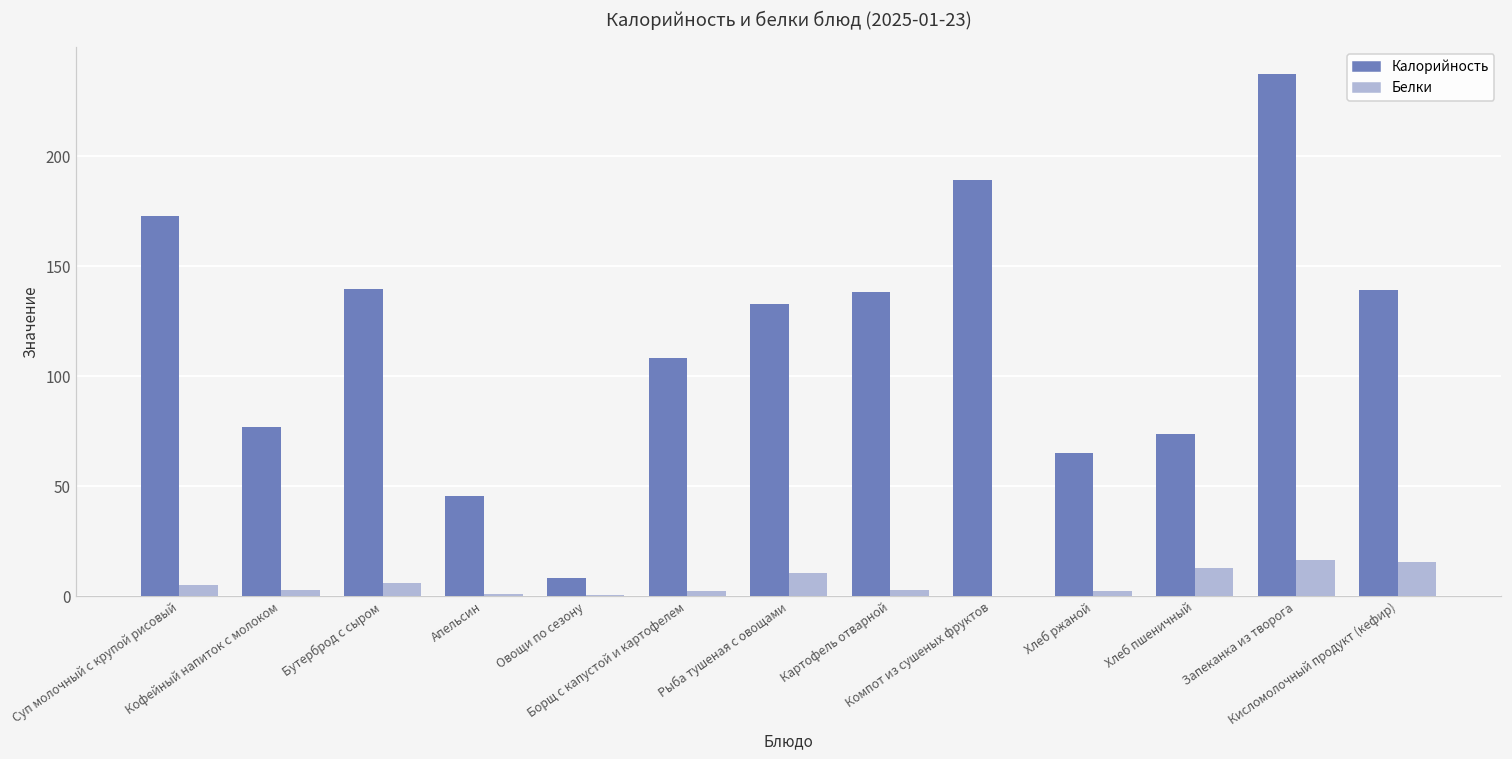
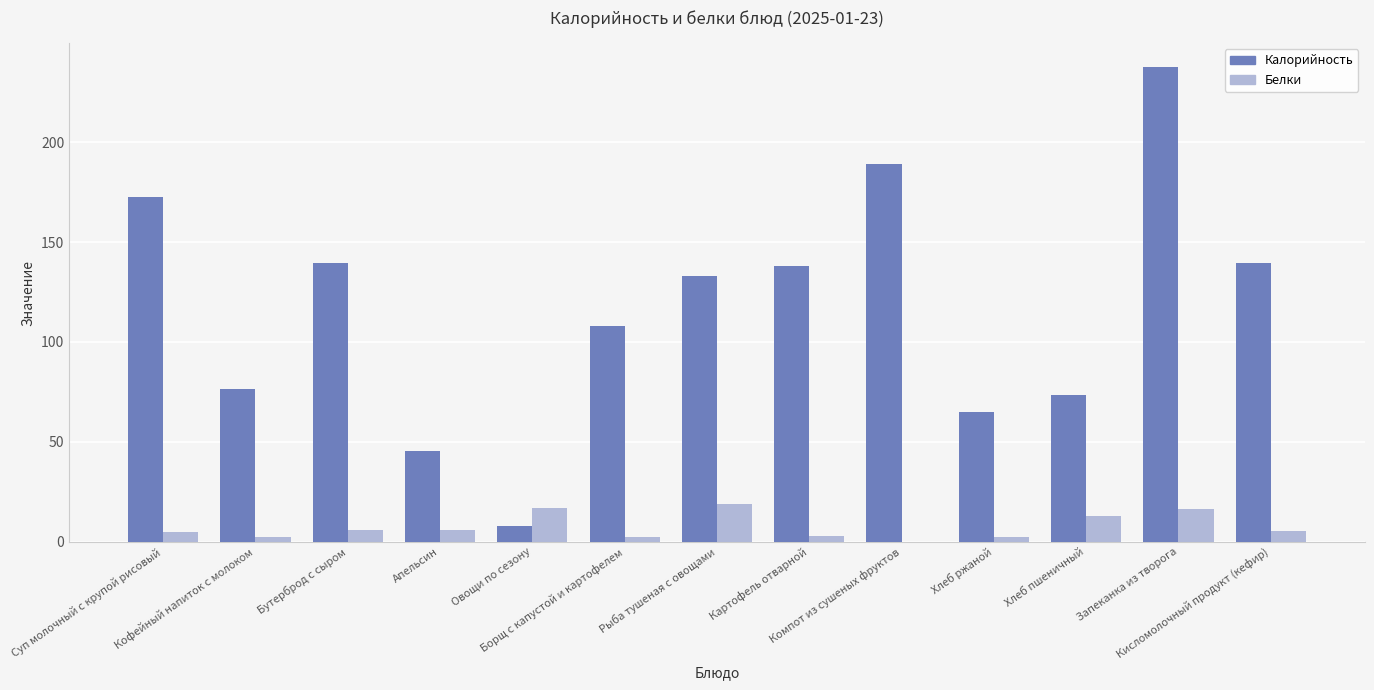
  {
    "Калорийность": {
      "Суп молочный с крупой рисовый": 173,
      "Кофейный напиток с молоком": 77,
      "Бутерброд с сыром": 140,
      "Апельсин": 45,
      "Овощи по сезону": 8,
      "Борщ с капустой и картофелем": 108,
      "Рыба тушеная с овощами": 133,
      "Картофель отварной": 138,
      "Компот из сушеных фруктов": 189,
      "Хлеб ржаной": 65,
      "Хлеб пшеничный": 74,
      "Запеканка из творога": 238,
      "Кисломолочный продукт (кефир)": 139
    },
    "Белки": {
      "Суп молочный с крупой рисовый": 5,
      "Кофейный напиток с молоком": 3,
      "Бутерброд с сыром": 6,
-     "Апельсин": 1,
-     "Овощи по сезону": 1,
+     "Апельсин": 6,
+     "Овощи по сезону": 17,
      "Борщ с капустой и картофелем": 2,
-     "Рыба тушеная с овощами": 11,
+     "Рыба тушеная с овощами": 19,
      "Картофель отварной": 3,
      "Хлеб ржаной": 3,
      "Хлеб пшеничный": 13,
      "Запеканка из творога": 16,
-     "Кисломолочный продукт (кефир)": 15
+     "Кисломолочный продукт (кефир)": 5
    }
  }
